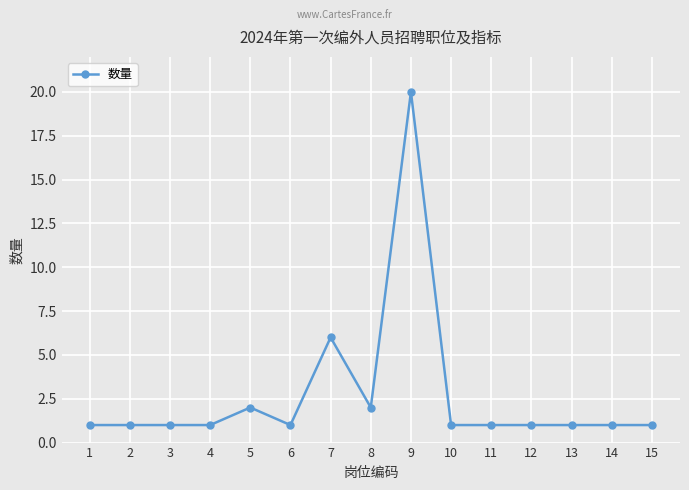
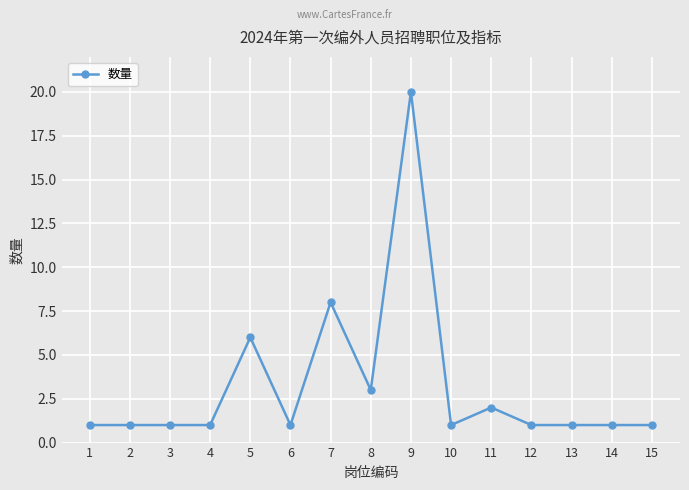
  {
    "1": 1,
    "2": 1,
    "3": 1,
    "4": 1,
-   "5": 2,
+   "5": 6,
    "6": 1,
-   "7": 6,
-   "8": 2,
+   "7": 8,
+   "8": 3,
    "9": 20,
    "10": 1,
-   "11": 1,
+   "11": 2,
    "12": 1,
    "13": 1,
    "14": 1,
    "15": 1
  }
